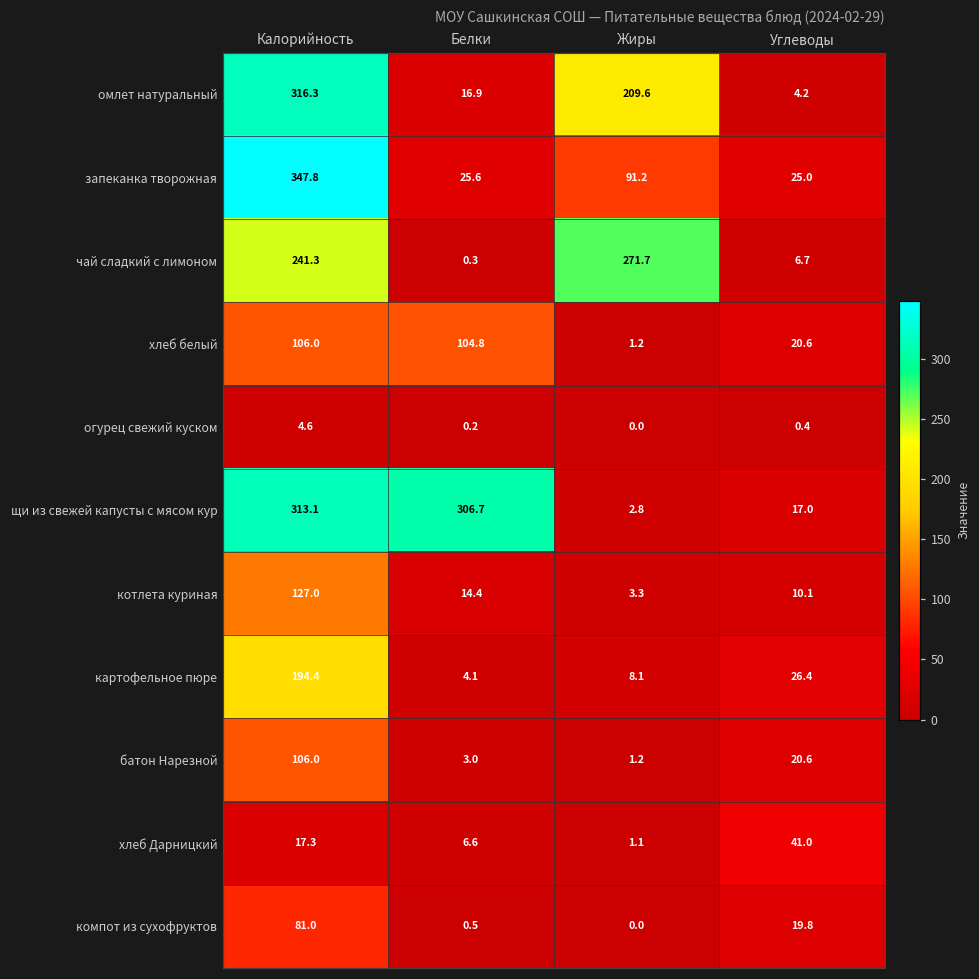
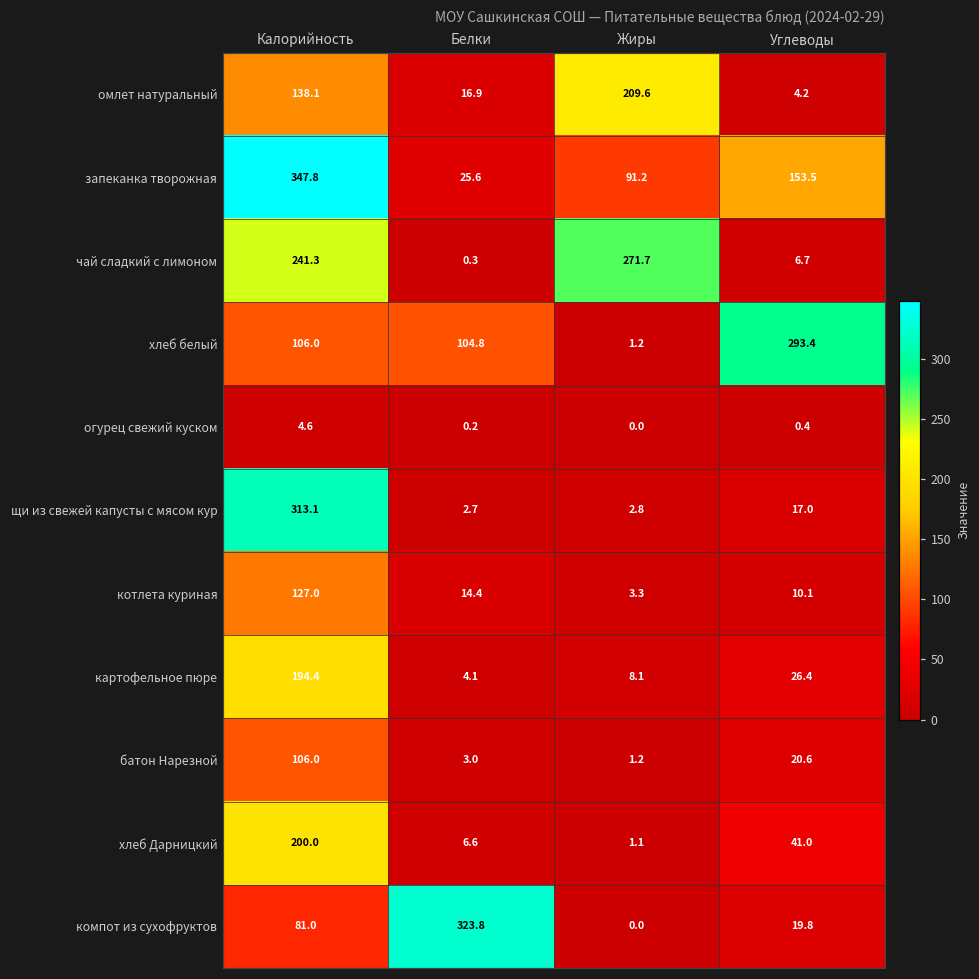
  {
    "омлет натуральный": {
-     "Калорийность": 316.3,
+     "Калорийность": 138.1,
      "Белки": 16.9,
      "Жиры": 209.6,
      "Углеводы": 4.2
    },
    "запеканка творожная": {
      "Калорийность": 347.8,
      "Белки": 25.6,
      "Жиры": 91.2,
-     "Углеводы": 25.0
+     "Углеводы": 153.5
    },
    "чай сладкий с лимоном": {
      "Калорийность": 241.3,
      "Белки": 0.3,
      "Жиры": 271.7,
      "Углеводы": 6.7
    },
    "хлеб белый": {
      "Калорийность": 106.0,
      "Белки": 104.8,
      "Жиры": 1.2,
-     "Углеводы": 20.6
+     "Углеводы": 293.4
    },
    "огурец свежий куском": {
      "Калорийность": 4.6,
      "Белки": 0.2,
      "Жиры": 0.0,
      "Углеводы": 0.4
    },
    "щи из свежей капусты с мясом кур": {
      "Калорийность": 313.1,
-     "Белки": 306.7,
+     "Белки": 2.7,
      "Жиры": 2.8,
      "Углеводы": 17.0
    },
    "котлета куриная": {
      "Калорийность": 127.0,
      "Белки": 14.4,
      "Жиры": 3.3,
      "Углеводы": 10.1
    },
    "картофельное пюре": {
      "Калорийность": 194.4,
      "Белки": 4.1,
      "Жиры": 8.1,
      "Углеводы": 26.4
    },
    "батон Нарезной": {
      "Калорийность": 106.0,
      "Белки": 3.0,
      "Жиры": 1.2,
      "Углеводы": 20.6
    },
    "хлеб Дарницкий": {
-     "Калорийность": 17.3,
+     "Калорийность": 200.0,
      "Белки": 6.6,
      "Жиры": 1.1,
      "Углеводы": 41.0
    },
    "компот из сухофруктов": {
      "Калорийность": 81.0,
-     "Белки": 0.5,
+     "Белки": 323.8,
      "Жиры": 0.0,
      "Углеводы": 19.8
    }
  }
